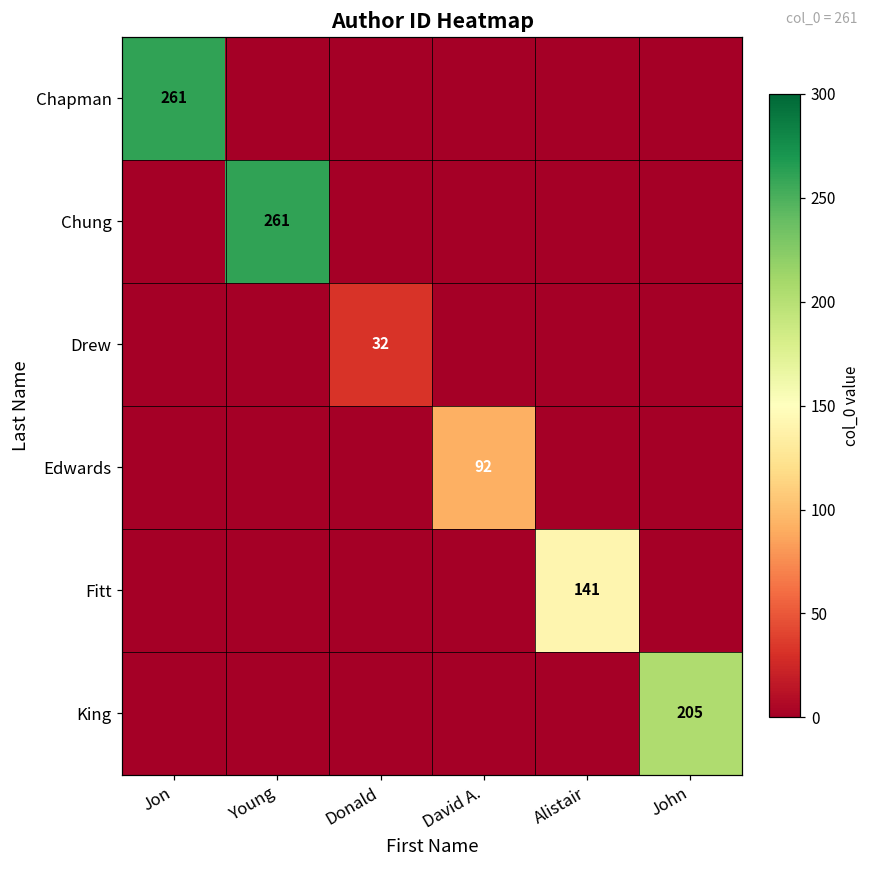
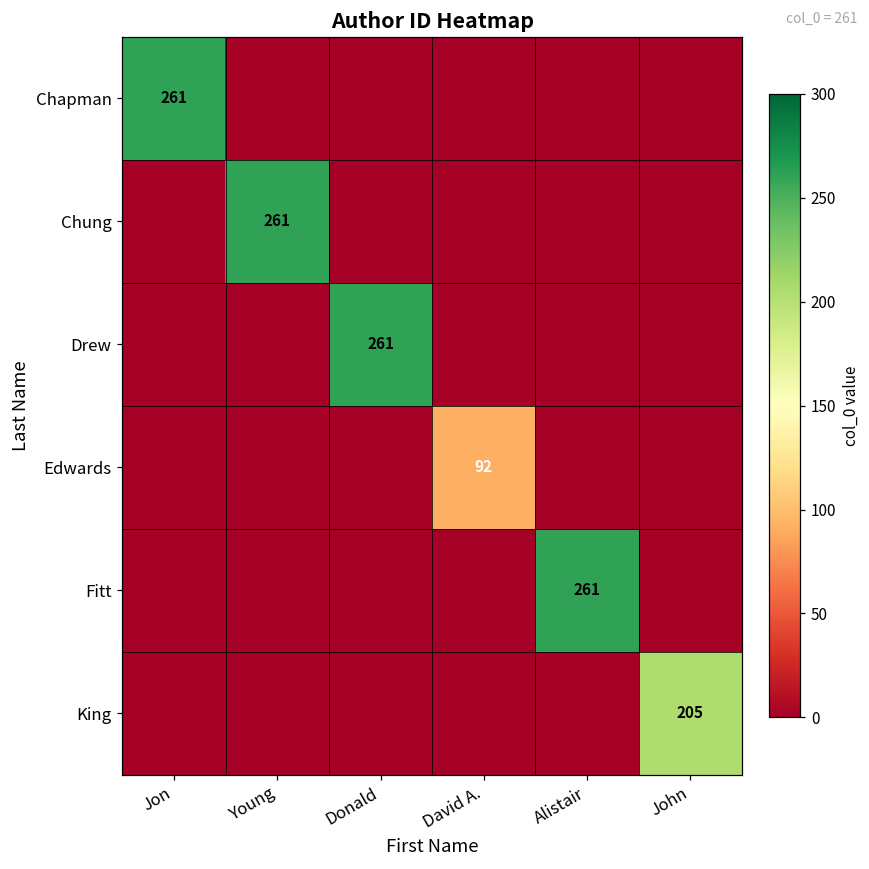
  {
    "Chapman": {
      "Jon": 261
    },
    "Chung": {
      "Young": 261
    },
    "Drew": {
-     "Donald": 32
+     "Donald": 261
    },
    "Edwards": {
      "David A.": 92
    },
    "Fitt": {
-     "Alistair": 141
+     "Alistair": 261
    },
    "King": {
      "John": 205
    }
  }
